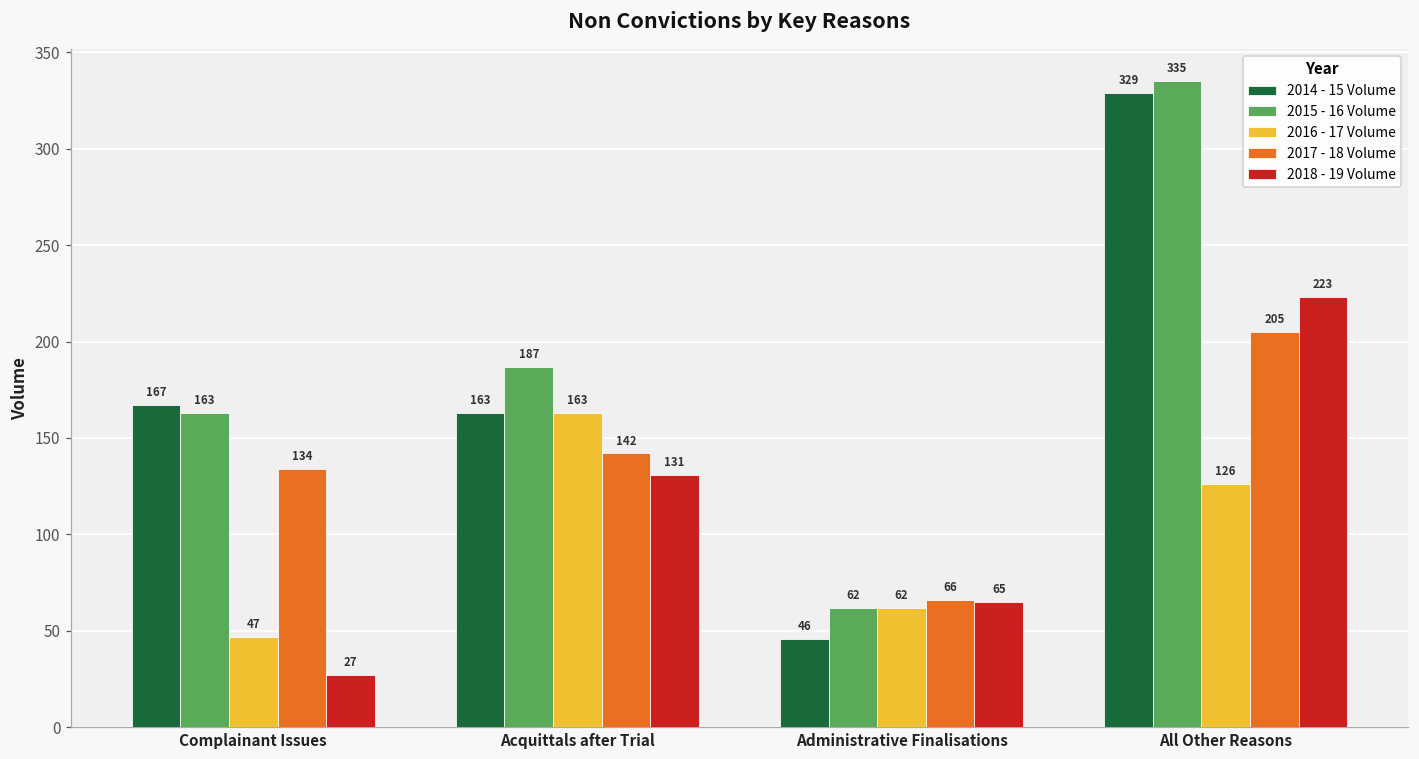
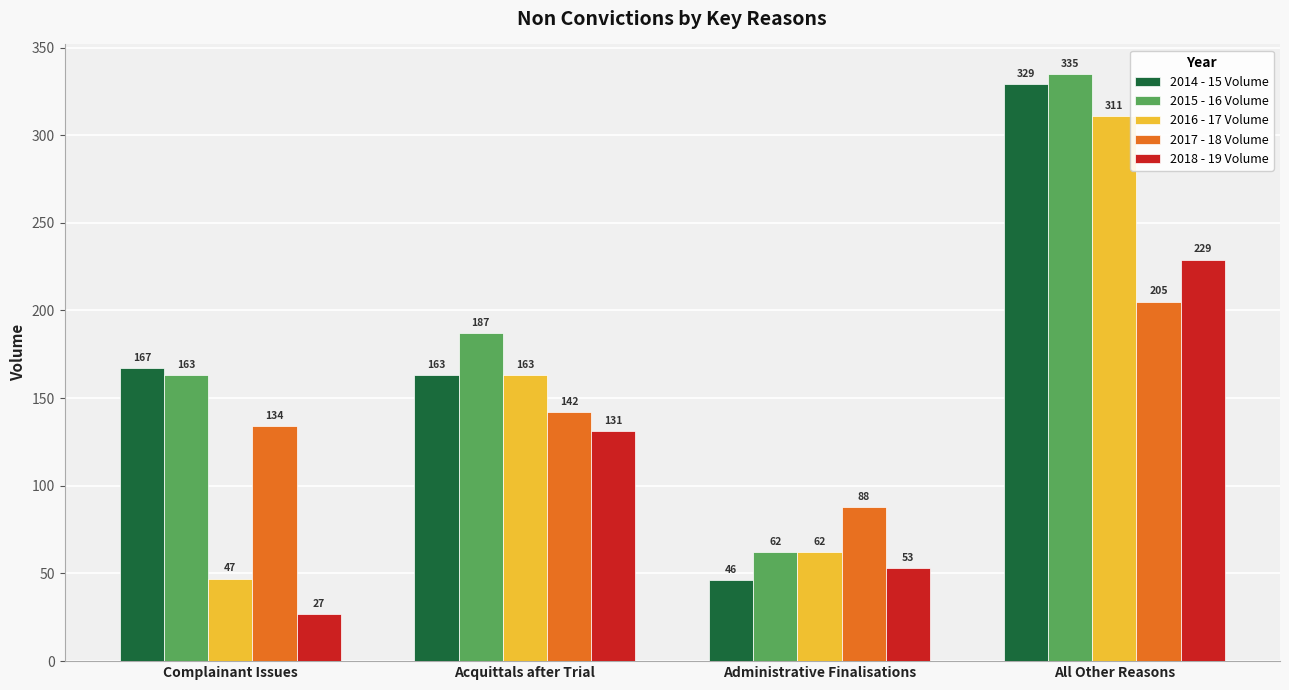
  {
    "2014 - 15 Volume": {
      "Complainant Issues": 167,
      "Acquittals after Trial": 163,
      "Administrative Finalisations": 46,
      "All Other Reasons": 329
    },
    "2015 - 16 Volume": {
      "Complainant Issues": 163,
      "Acquittals after Trial": 187,
      "Administrative Finalisations": 62,
      "All Other Reasons": 335
    },
    "2016 - 17 Volume": {
      "Complainant Issues": 47,
      "Acquittals after Trial": 163,
      "Administrative Finalisations": 62,
-     "All Other Reasons": 126
+     "All Other Reasons": 311
    },
    "2017 - 18 Volume": {
      "Complainant Issues": 134,
      "Acquittals after Trial": 142,
-     "Administrative Finalisations": 66,
+     "Administrative Finalisations": 88,
      "All Other Reasons": 205
    },
    "2018 - 19 Volume": {
      "Complainant Issues": 27,
      "Acquittals after Trial": 131,
-     "Administrative Finalisations": 65,
-     "All Other Reasons": 223
+     "Administrative Finalisations": 53,
+     "All Other Reasons": 229
    }
  }
